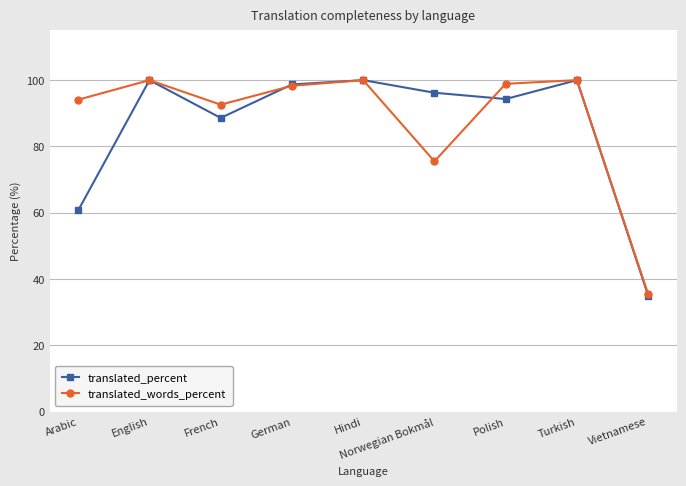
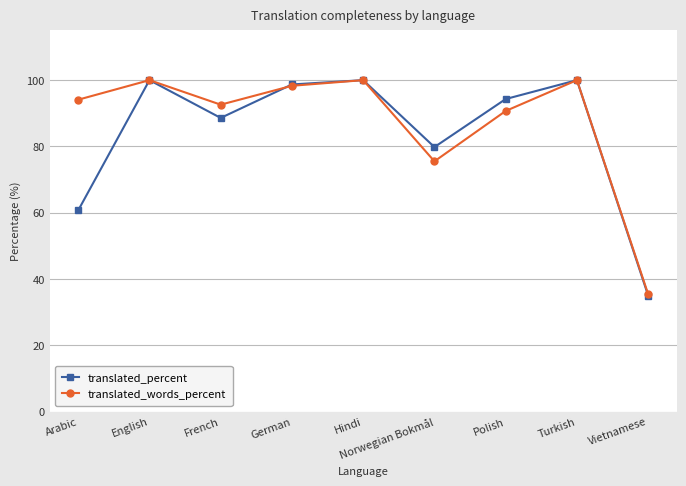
  {
    "translated_percent": {
      "Arabic": 61,
      "French": 89,
-     "Norwegian Bokmål": 96,
+     "Norwegian Bokmål": 80,
      "Polish": 94
    },
    "translated_words_percent": {
      "Arabic": 94,
      "French": 93,
      "Norwegian Bokmål": 76,
-     "Polish": 99
+     "Polish": 91
    }
  }
